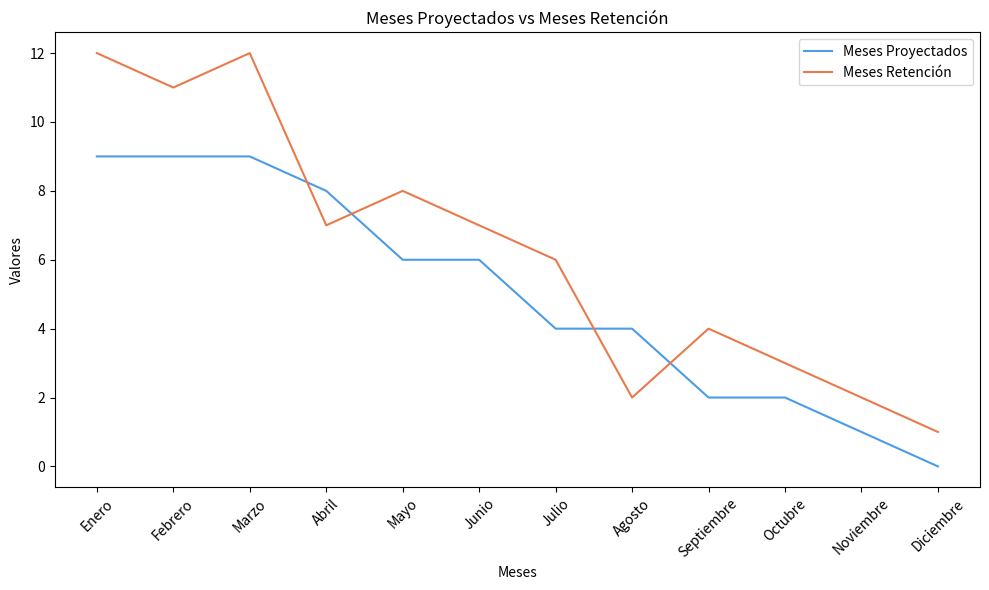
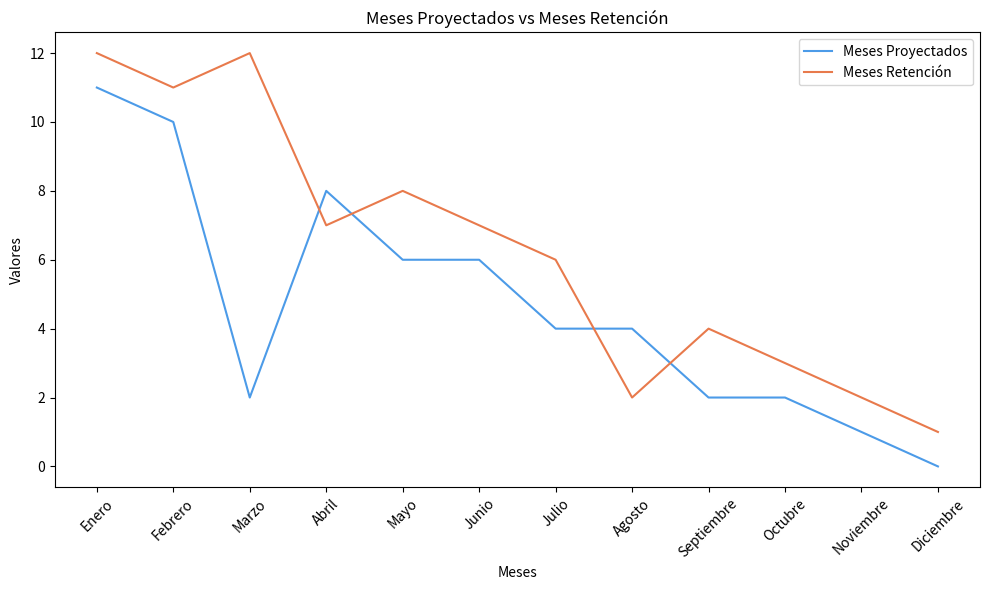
  {
    "Meses Proyectados": {
-     "Enero": 9,
-     "Febrero": 9,
-     "Marzo": 9,
+     "Enero": 11,
+     "Febrero": 10,
+     "Marzo": 2,
      "Abril": 8,
      "Mayo": 6,
      "Junio": 6,
      "Julio": 4,
      "Agosto": 4,
      "Septiembre": 2,
      "Octubre": 2,
      "Noviembre": 1,
      "Diciembre": 0
    },
    "Meses Retención": {
      "Enero": 12,
      "Febrero": 11,
      "Marzo": 12,
      "Abril": 7,
      "Mayo": 8,
      "Junio": 7,
      "Julio": 6,
      "Agosto": 2,
      "Septiembre": 4,
      "Octubre": 3,
      "Noviembre": 2,
      "Diciembre": 1
    }
  }
